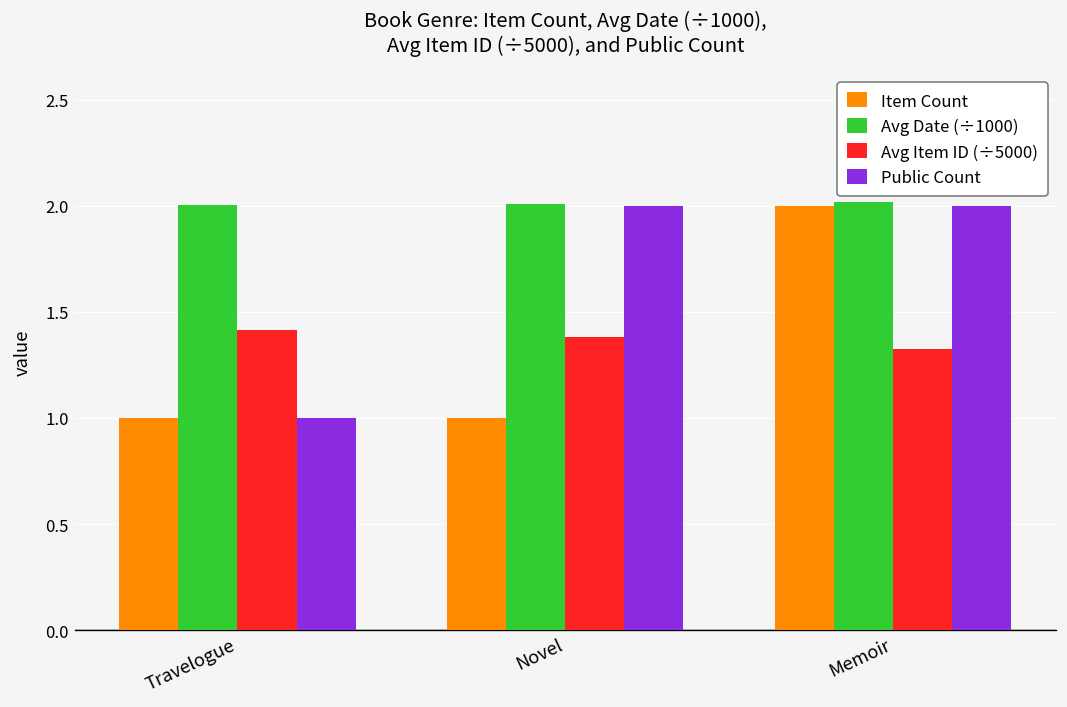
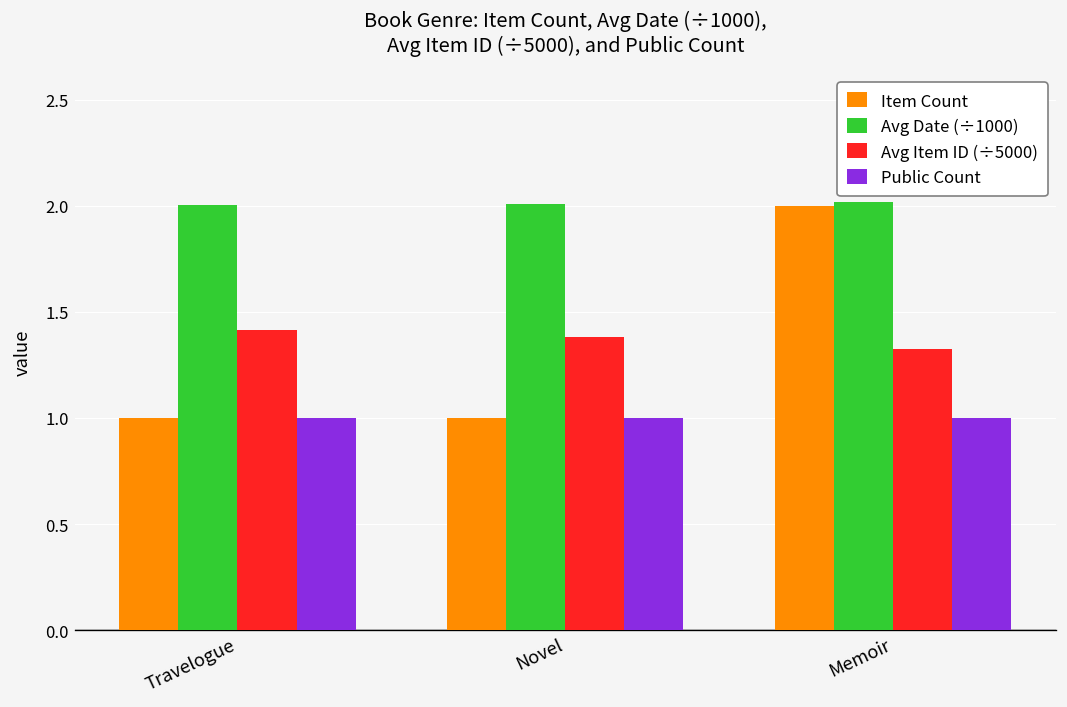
  {
    "Item Count": {
      "Travelogue": 1,
      "Novel": 1,
      "Memoir": 2
    },
    "Avg Date (÷1000)": {
      "Travelogue": 2,
      "Novel": 2,
      "Memoir": 2.02
    },
    "Avg Item ID (÷5000)": {
      "Travelogue": 1.42,
      "Novel": 1.38,
      "Memoir": 1.32
    },
    "Public Count": {
      "Travelogue": 1,
-     "Novel": 2,
-     "Memoir": 2
+     "Novel": 1,
+     "Memoir": 1
    }
  }
